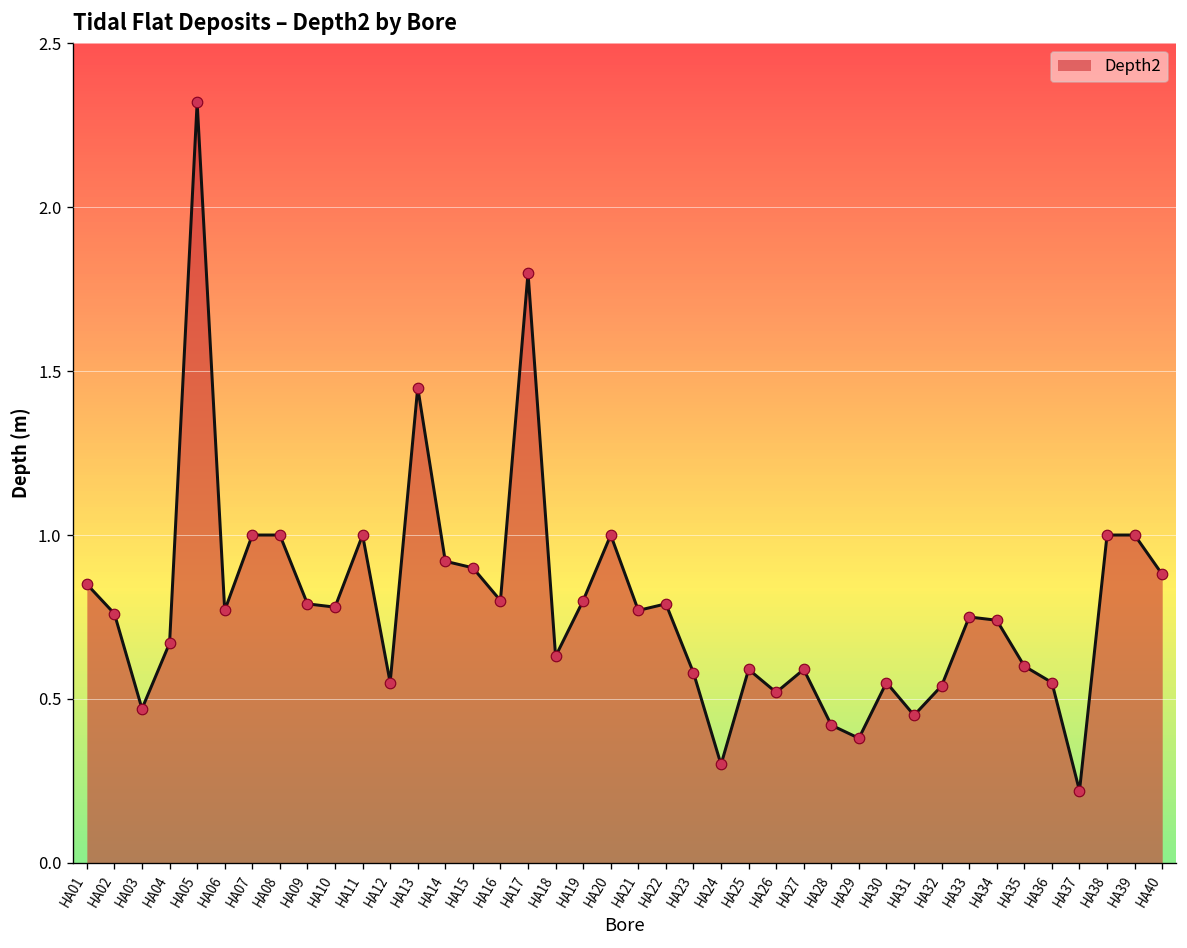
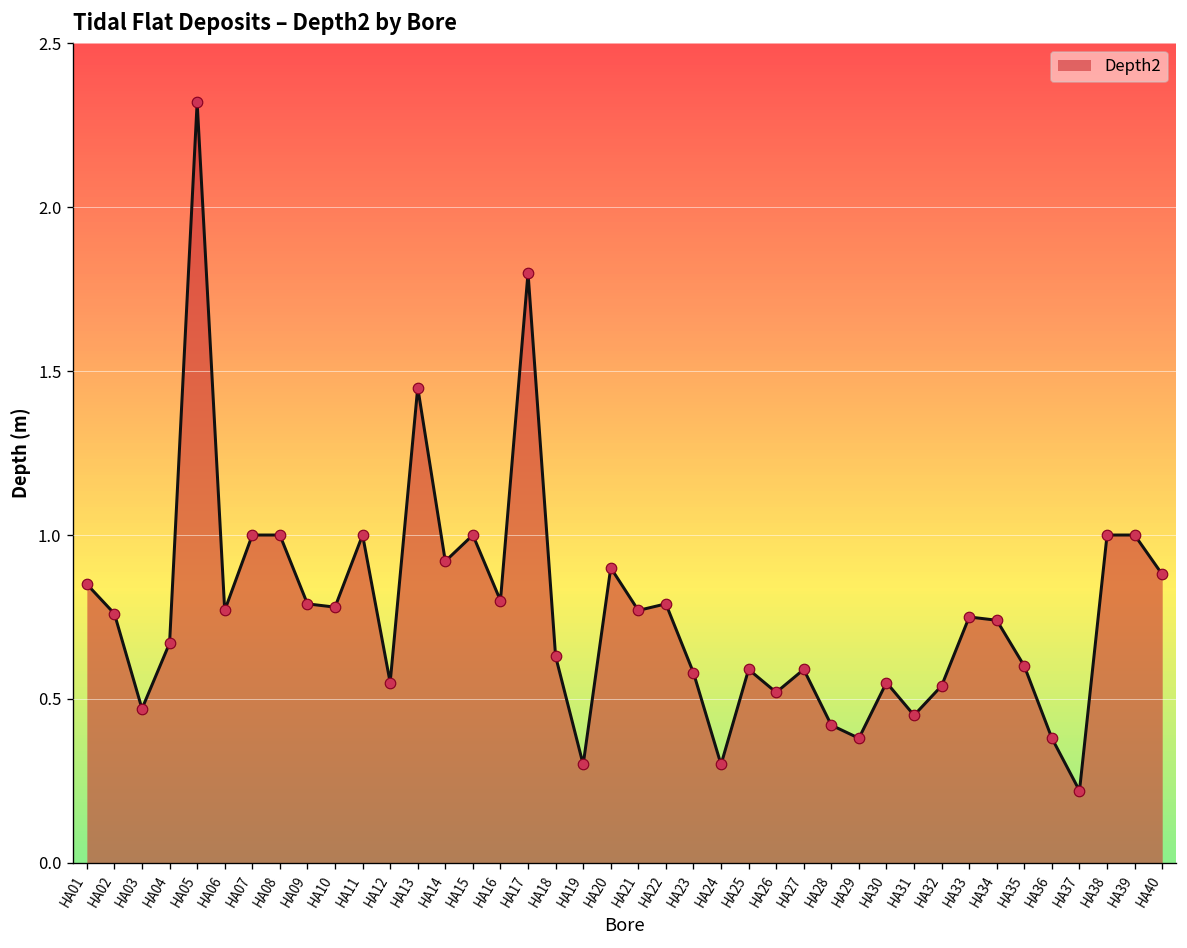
  {
    "HA01": 0.85,
    "HA02": 0.76,
    "HA03": 0.47,
    "HA04": 0.67,
    "HA05": 2.32,
    "HA06": 0.77,
    "HA07": 1.00,
    "HA08": 1.00,
    "HA09": 0.79,
    "HA10": 0.78,
    "HA11": 1.00,
    "HA12": 0.55,
    "HA13": 1.45,
    "HA14": 0.92,
-   "HA15": 0.9,
+   "HA15": 1.0,
    "HA16": 0.80,
    "HA17": 1.80,
    "HA18": 0.63,
-   "HA19": 0.8,
-   "HA20": 1.0,
+   "HA19": 0.3,
+   "HA20": 0.9,
    "HA21": 0.77,
    "HA22": 0.79,
    "HA23": 0.58,
    "HA24": 0.30,
    "HA25": 0.59,
    "HA26": 0.52,
    "HA27": 0.59,
    "HA28": 0.42,
    "HA29": 0.38,
    "HA30": 0.55,
    "HA31": 0.45,
    "HA32": 0.54,
    "HA33": 0.75,
    "HA34": 0.74,
    "HA35": 0.60,
-   "HA36": 0.55,
+   "HA36": 0.38,
    "HA37": 0.22,
    "HA38": 1.00,
    "HA39": 1.00,
    "HA40": 0.88
  }
